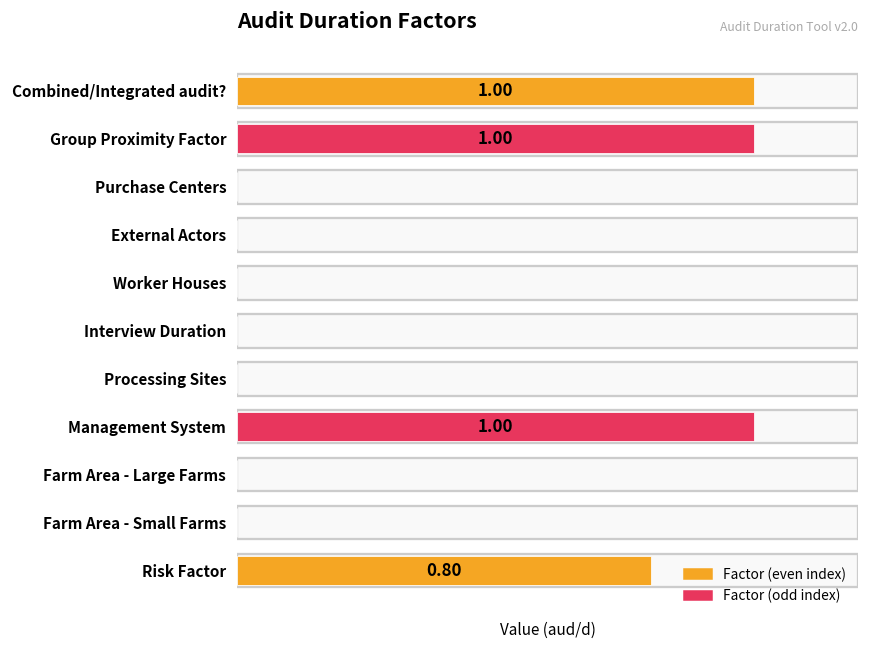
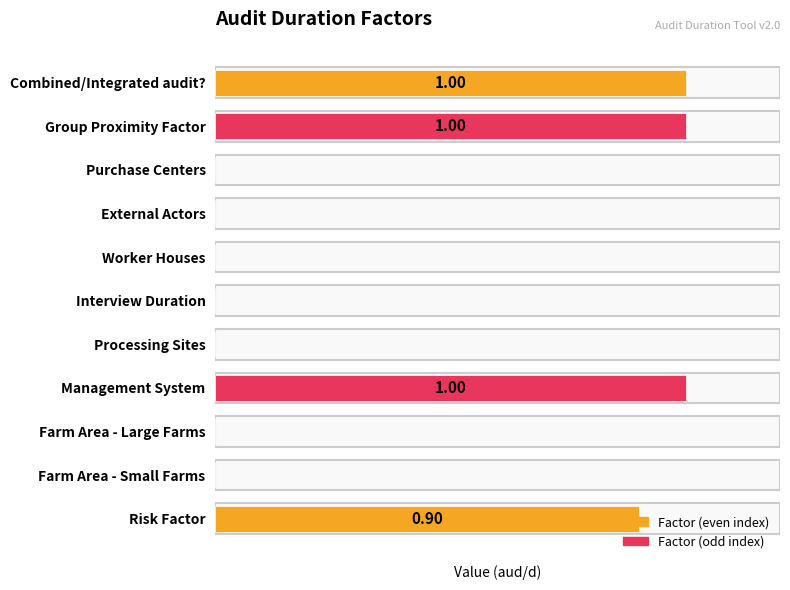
  {
    "Combined/Integrated audit?": 1.00,
    "Group Proximity Factor": 1.00,
    "Management System": 1.00,
-   "Risk Factor": 0.80
+   "Risk Factor": 0.90
  }
